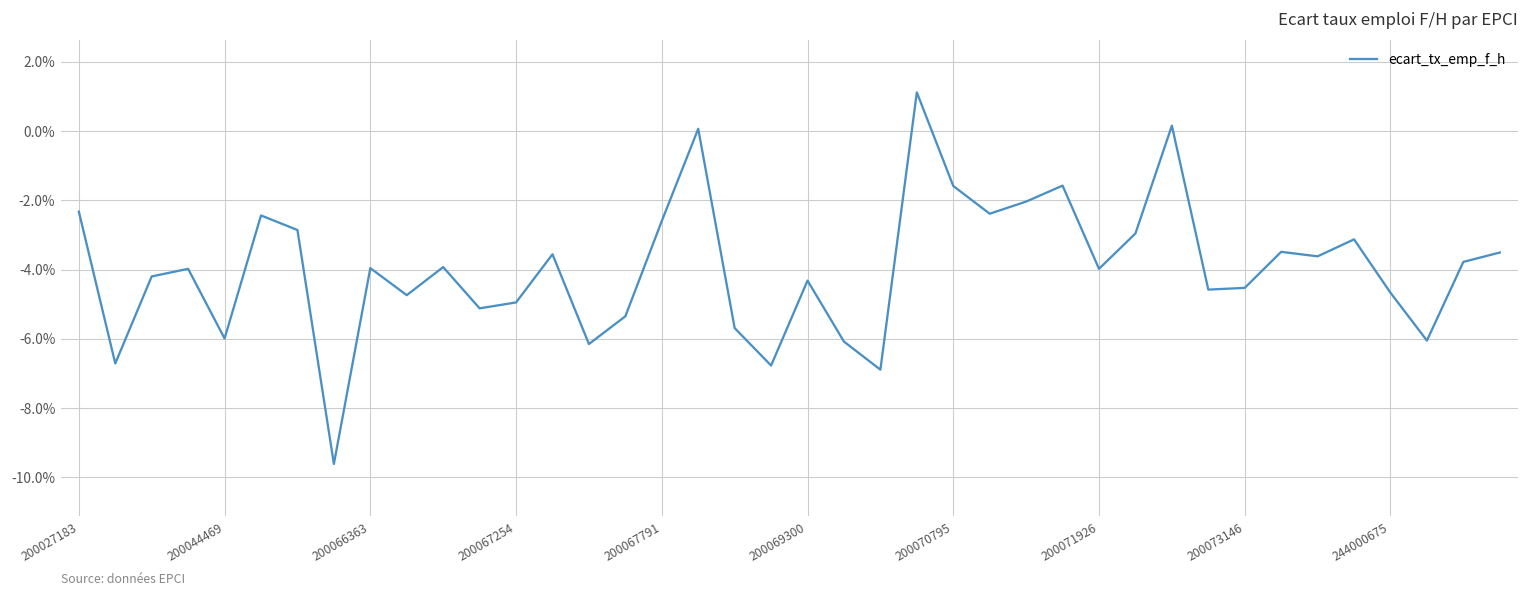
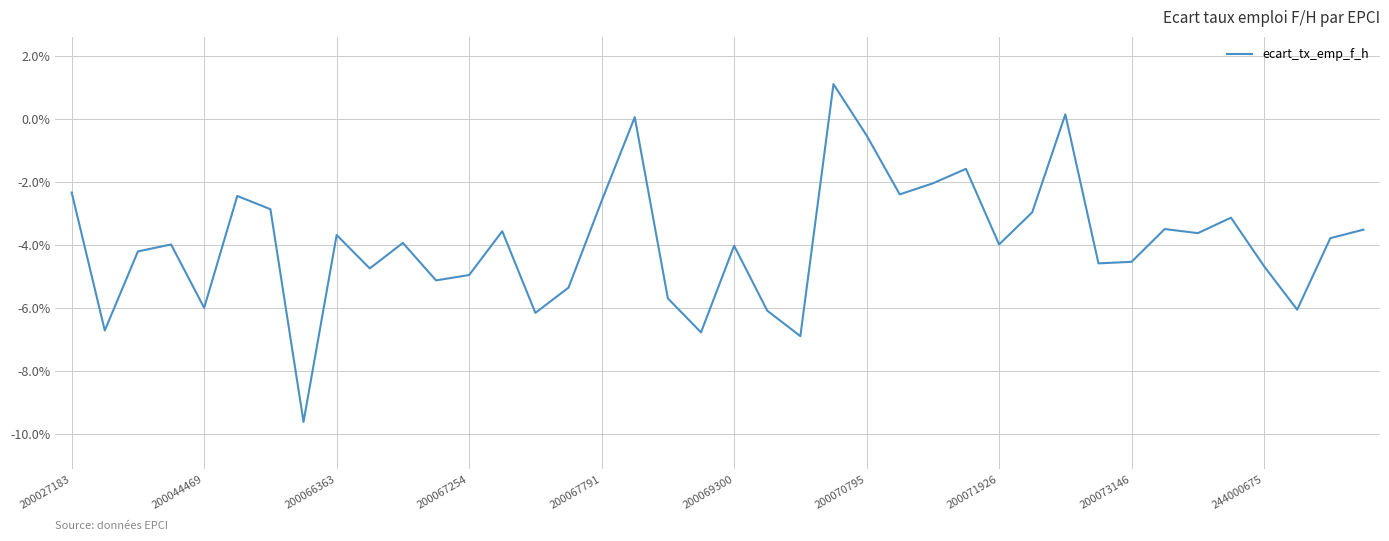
  {
    "200027183": "-2.3%",
    "200044469": "-6.0%",
-   "200066363": "-4.0%",
+   "200066363": "-3.7%",
    "200067254": "-5.0%",
    "200067791": "-2.6%",
-   "200069300": "-4.3%",
-   "200070795": "-1.6%",
+   "200069300": "-4.0%",
+   "200070795": "-0.5%",
    "200071926": "-4.0%",
    "200073146": "-4.5%",
    "244000675": "-4.7%"
  }
